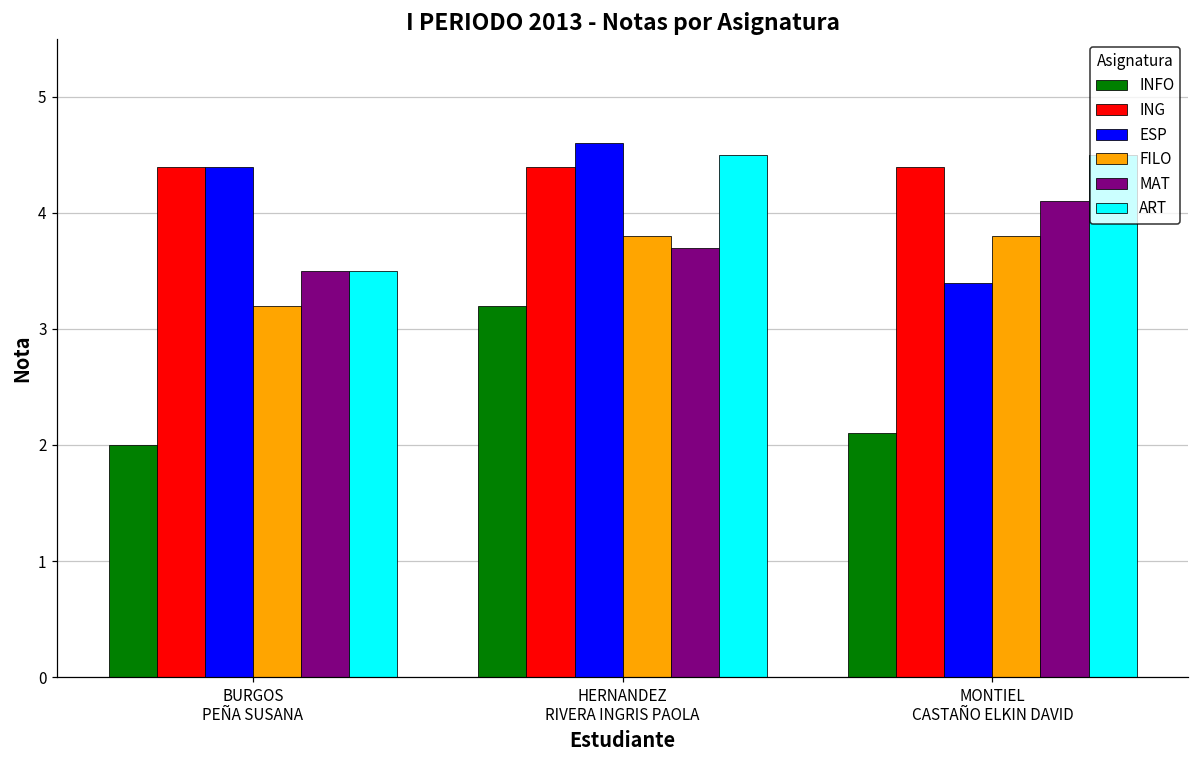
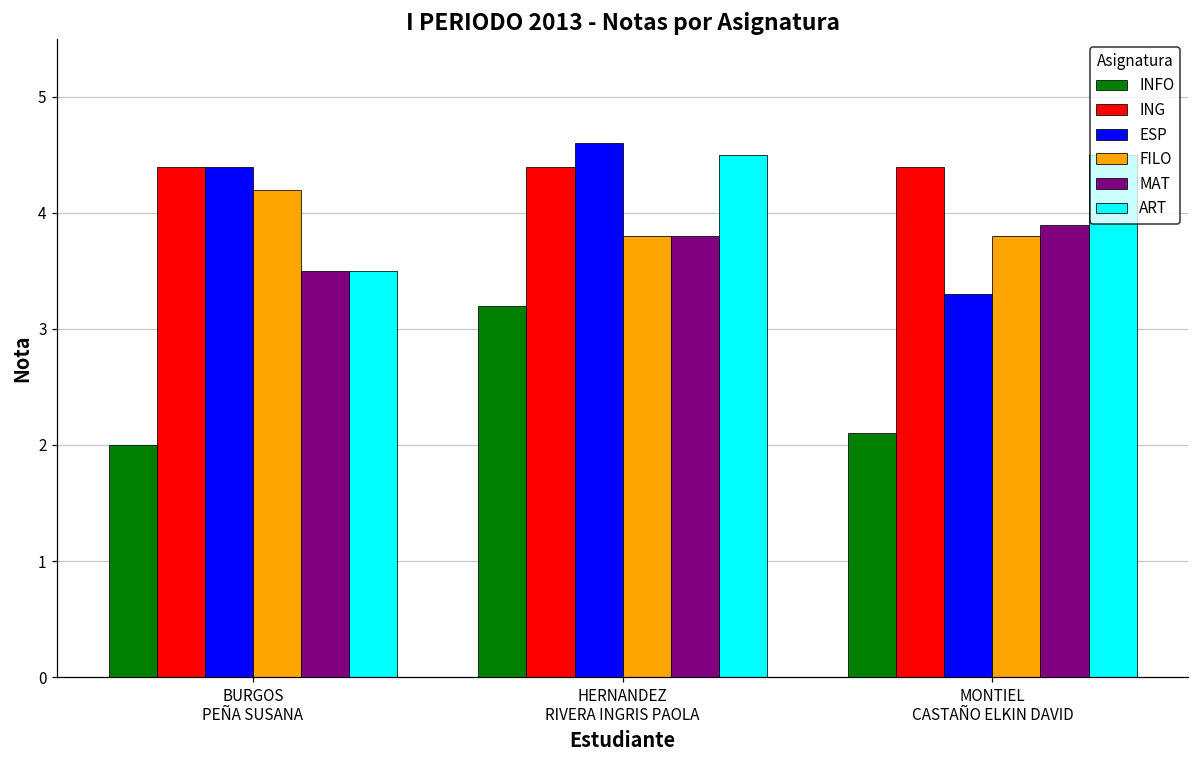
  {
    "INFO": {
      "BURGOS PEÑA SUSANA": 2.0,
      "HERNANDEZ RIVERA INGRIS PAOLA": 3.2,
      "MONTIEL CASTAÑO ELKIN DAVID": 2.1
    },
    "ING": {
      "BURGOS PEÑA SUSANA": 4.4,
      "HERNANDEZ RIVERA INGRIS PAOLA": 4.4,
      "MONTIEL CASTAÑO ELKIN DAVID": 4.4
    },
    "ESP": {
      "BURGOS PEÑA SUSANA": 4.4,
      "HERNANDEZ RIVERA INGRIS PAOLA": 4.6,
-     "MONTIEL CASTAÑO ELKIN DAVID": 3.4
+     "MONTIEL CASTAÑO ELKIN DAVID": 3.3
    },
    "FILO": {
-     "BURGOS PEÑA SUSANA": 3.2,
+     "BURGOS PEÑA SUSANA": 4.2,
      "HERNANDEZ RIVERA INGRIS PAOLA": 3.8,
      "MONTIEL CASTAÑO ELKIN DAVID": 3.8
    },
    "MAT": {
      "BURGOS PEÑA SUSANA": 3.5,
-     "HERNANDEZ RIVERA INGRIS PAOLA": 3.7,
-     "MONTIEL CASTAÑO ELKIN DAVID": 4.1
+     "HERNANDEZ RIVERA INGRIS PAOLA": 3.8,
+     "MONTIEL CASTAÑO ELKIN DAVID": 3.9
    },
    "ART": {
      "BURGOS PEÑA SUSANA": 3.5,
      "HERNANDEZ RIVERA INGRIS PAOLA": 4.5
    }
  }
